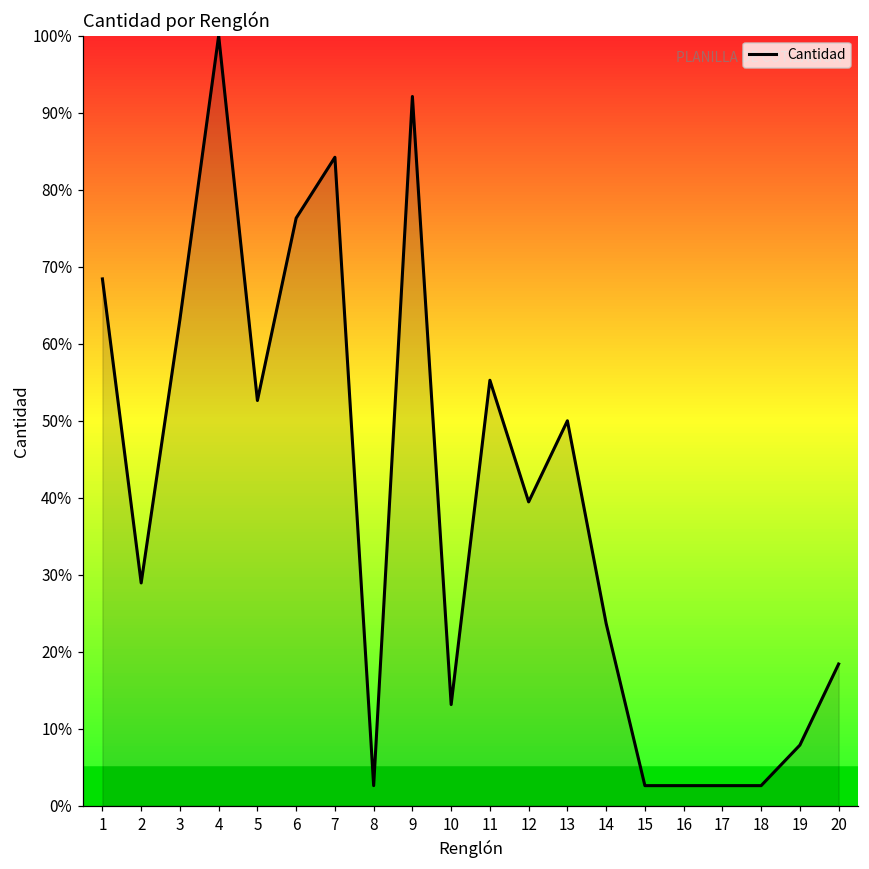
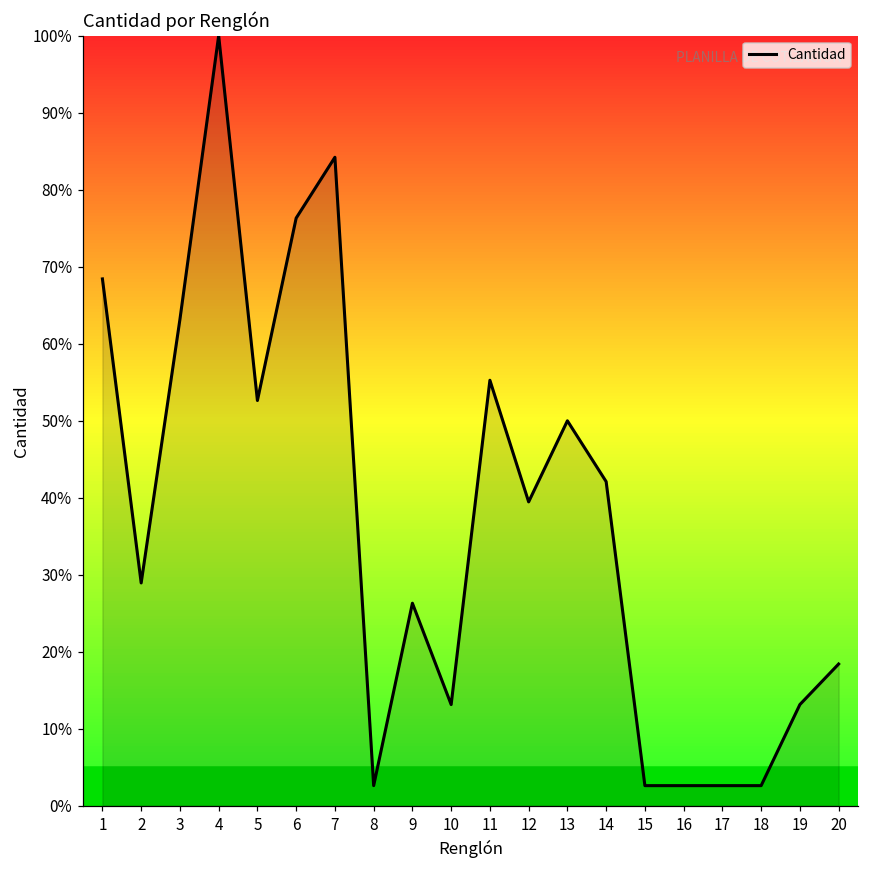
  {
    "1": "68%",
    "2": "29%",
    "3": "63%",
    "4": "100%",
    "5": "53%",
    "6": "76%",
    "7": "84%",
-   "9": "92%",
+   "9": "26%",
    "10": "13%",
    "11": "55%",
    "12": "39%",
    "13": "50%",
-   "14": "24%",
-   "19": "8%",
+   "14": "42%",
+   "19": "13%",
    "20": "18%"
  }
